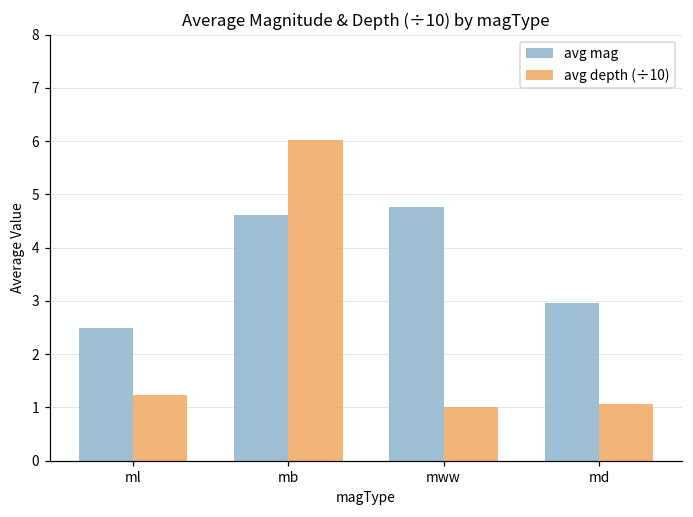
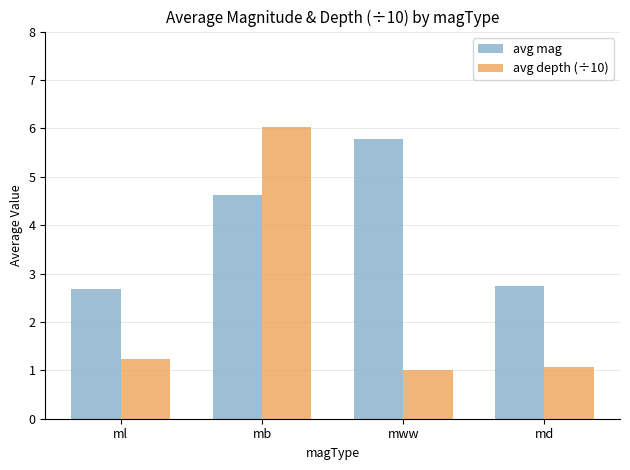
  {
    "avg mag": {
-     "ml": 2.5,
+     "ml": 2.7,
      "mb": 4.6,
-     "mww": 4.8,
-     "md": 3.0
+     "mww": 5.8,
+     "md": 2.7
    },
    "avg depth (÷10)": {
      "ml": 1.2,
      "mb": 6.0,
      "mww": 1.0,
      "md": 1.1
    }
  }
